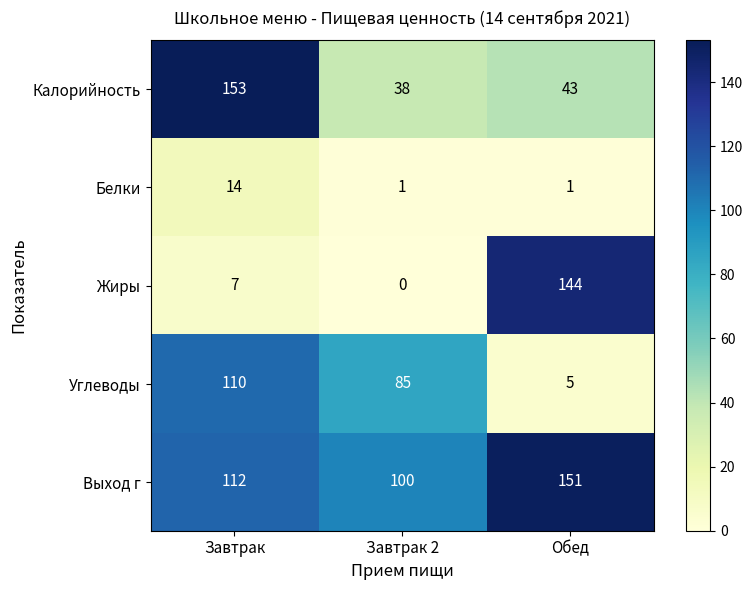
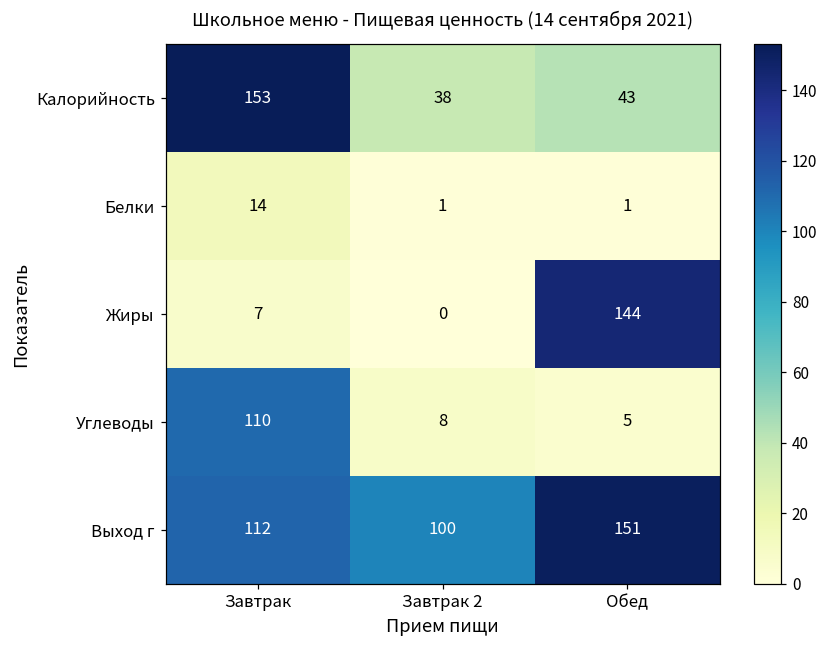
  {
    "Калорийность": {
      "Завтрак": 153,
      "Завтрак 2": 38,
      "Обед": 43
    },
    "Белки": {
      "Завтрак": 14,
      "Завтрак 2": 1,
      "Обед": 1
    },
    "Жиры": {
      "Завтрак": 7,
      "Завтрак 2": 0,
      "Обед": 144
    },
    "Углеводы": {
      "Завтрак": 110,
-     "Завтрак 2": 85,
+     "Завтрак 2": 8,
      "Обед": 5
    },
    "Выход г": {
      "Завтрак": 112,
      "Завтрак 2": 100,
      "Обед": 151
    }
  }
